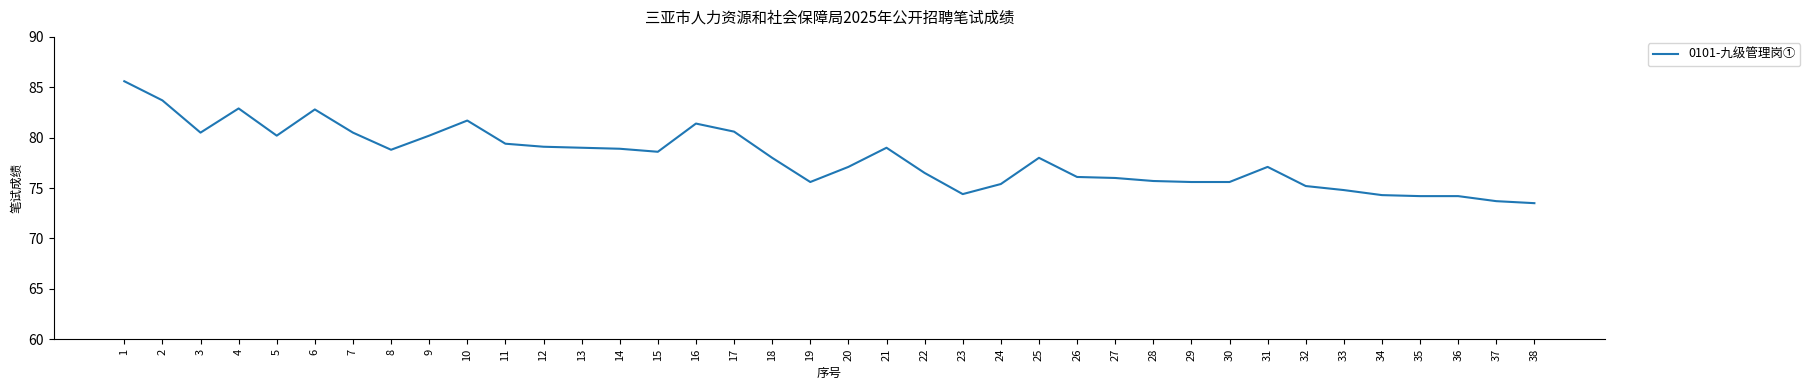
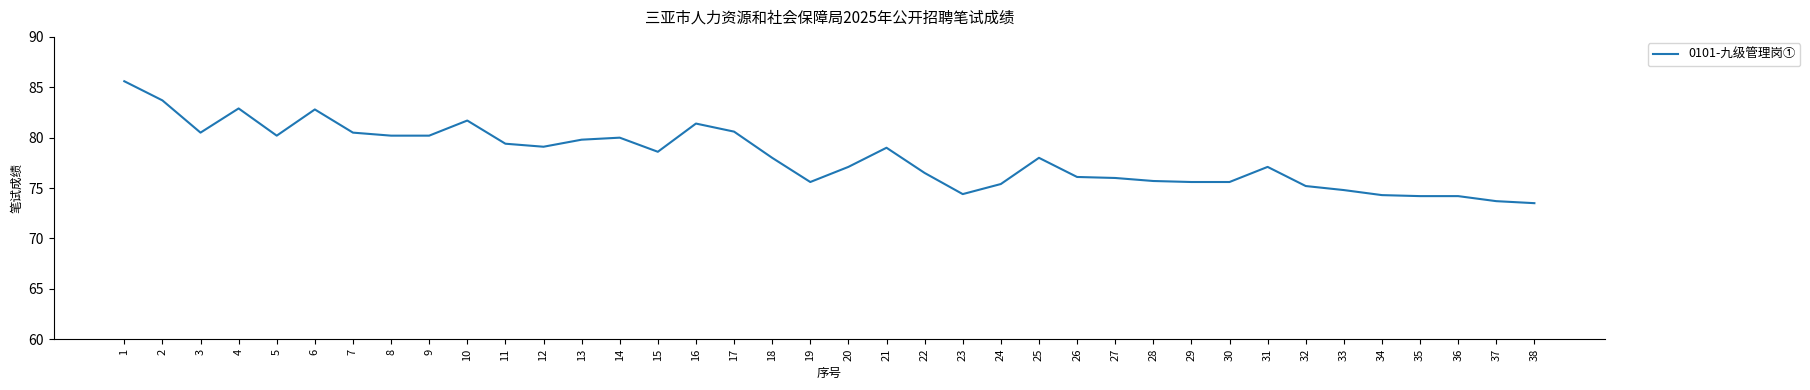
  {
    "1": 85.6,
    "2": 83.7,
    "3": 80.5,
    "4": 82.9,
    "5": 80.2,
    "6": 82.8,
    "7": 80.5,
-   "8": 78.8,
+   "8": 80.2,
    "9": 80.2,
    "10": 81.7,
    "11": 79.4,
    "12": 79.1,
-   "13": 79.0,
-   "14": 78.9,
+   "13": 79.8,
+   "14": 80.0,
    "15": 78.6,
    "16": 81.4,
    "17": 80.6,
    "18": 78.0,
    "19": 75.6,
    "20": 77.1,
    "21": 79.0,
    "22": 76.5,
    "23": 74.4,
    "24": 75.4,
    "25": 78.0,
    "26": 76.1,
    "27": 76.0,
    "28": 75.7,
    "29": 75.6,
    "30": 75.6,
    "31": 77.1,
    "32": 75.2,
    "33": 74.8,
    "34": 74.3,
    "35": 74.2,
    "36": 74.2,
    "37": 73.7,
    "38": 73.5
  }
